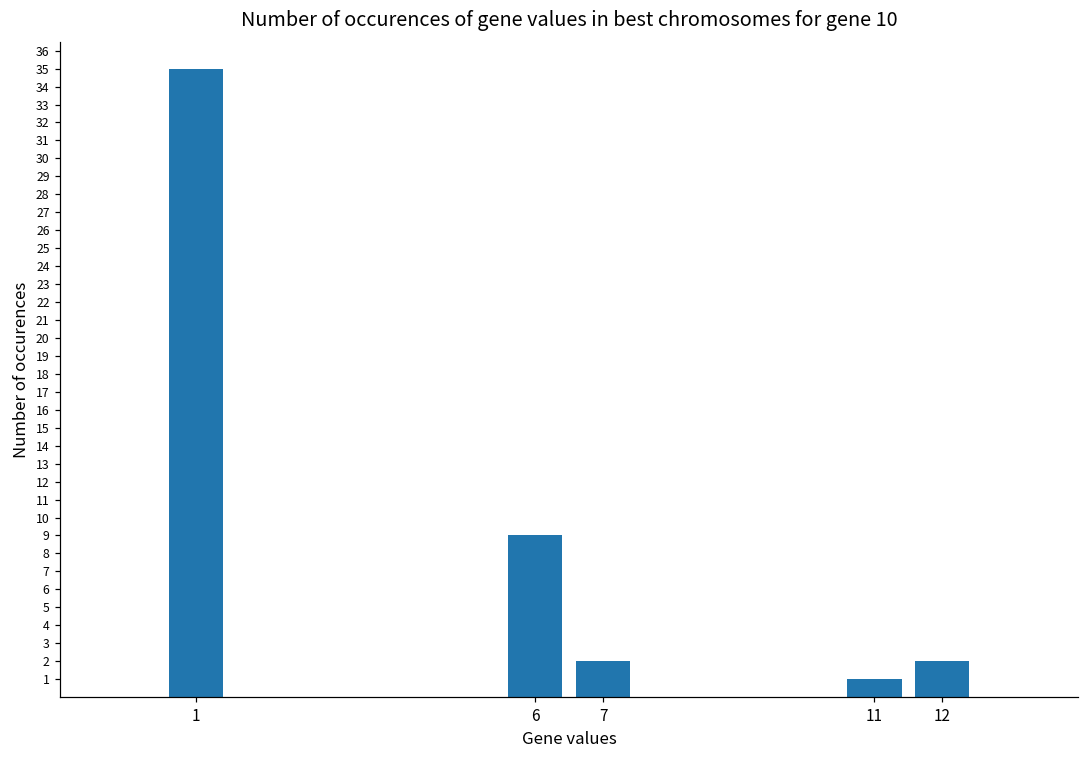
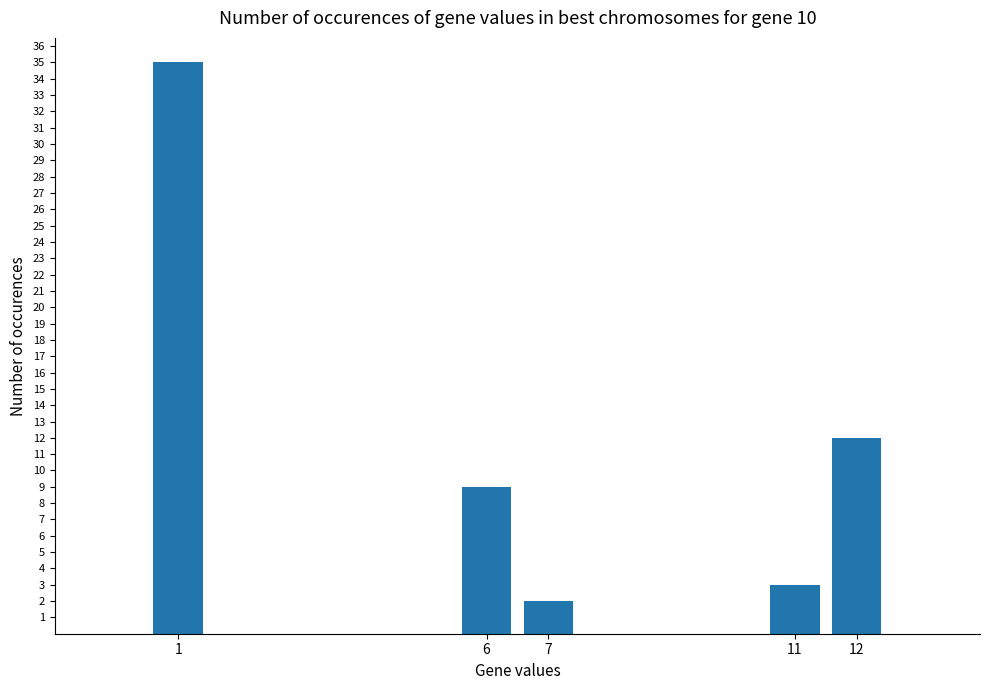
  {
    "1": 35,
    "6": 9,
    "7": 2,
-   "11": 1,
-   "12": 2
+   "11": 3,
+   "12": 12
  }
